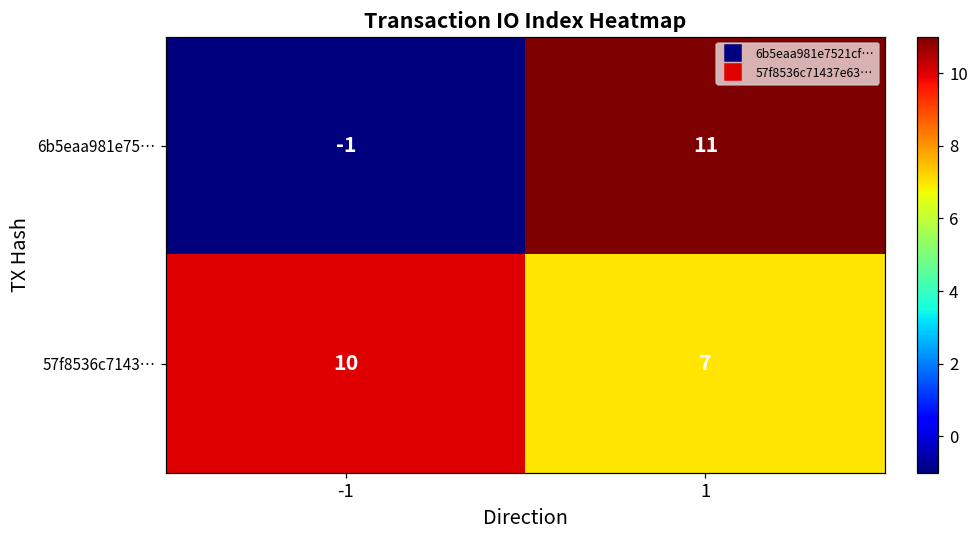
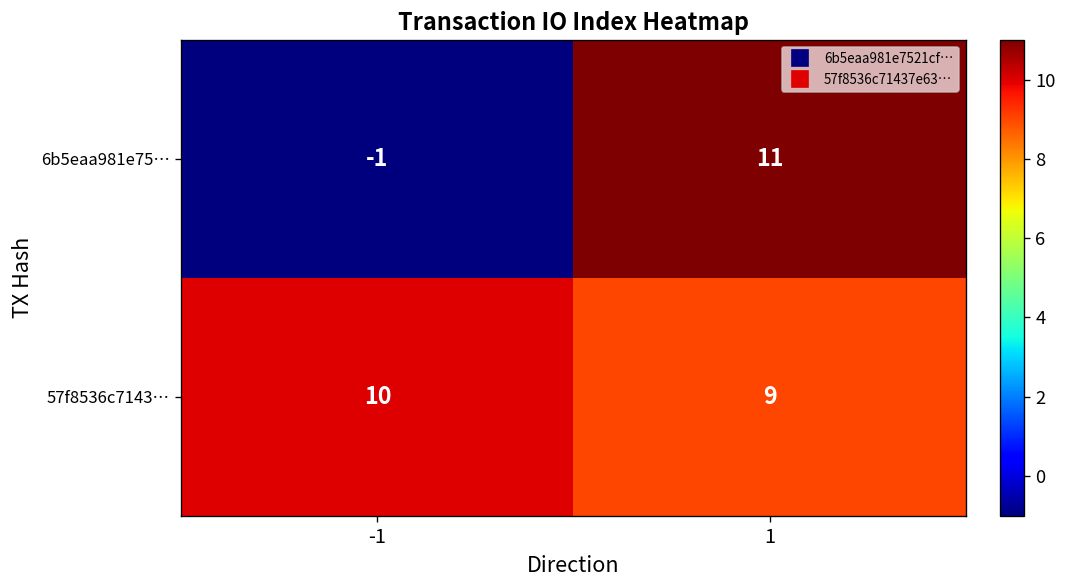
  {
    "6b5eaa981e75…": {
      "-1": -1,
      "1": 11
    },
    "57f8536c7143…": {
      "-1": 10,
-     "1": 7
+     "1": 9
    }
  }
